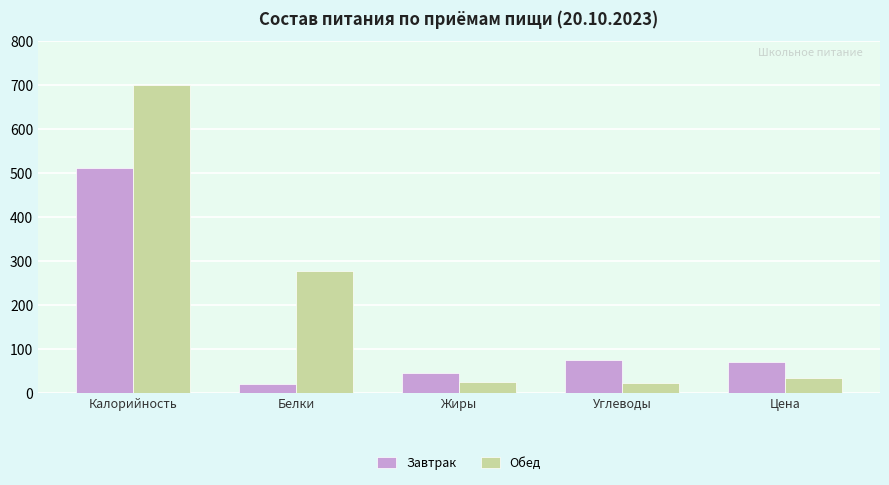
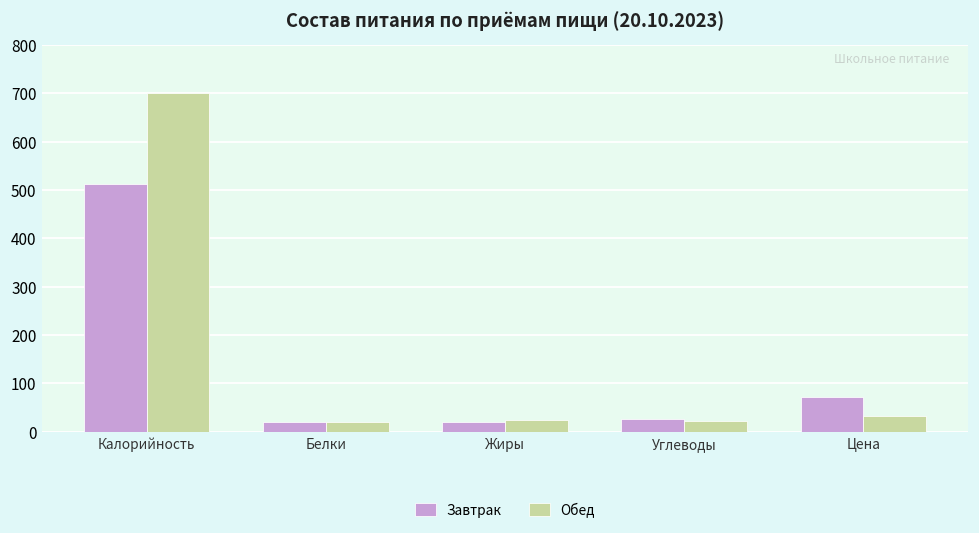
  {
    "Завтрак": {
      "Калорийность": 510,
      "Белки": 20,
-     "Жиры": 50,
-     "Углеводы": 80,
+     "Жиры": 20,
+     "Углеводы": 30,
      "Цена": 70
    },
    "Обед": {
      "Калорийность": 700,
-     "Белки": 280,
+     "Белки": 20,
      "Жиры": 20,
      "Углеводы": 20,
      "Цена": 30
    }
  }
